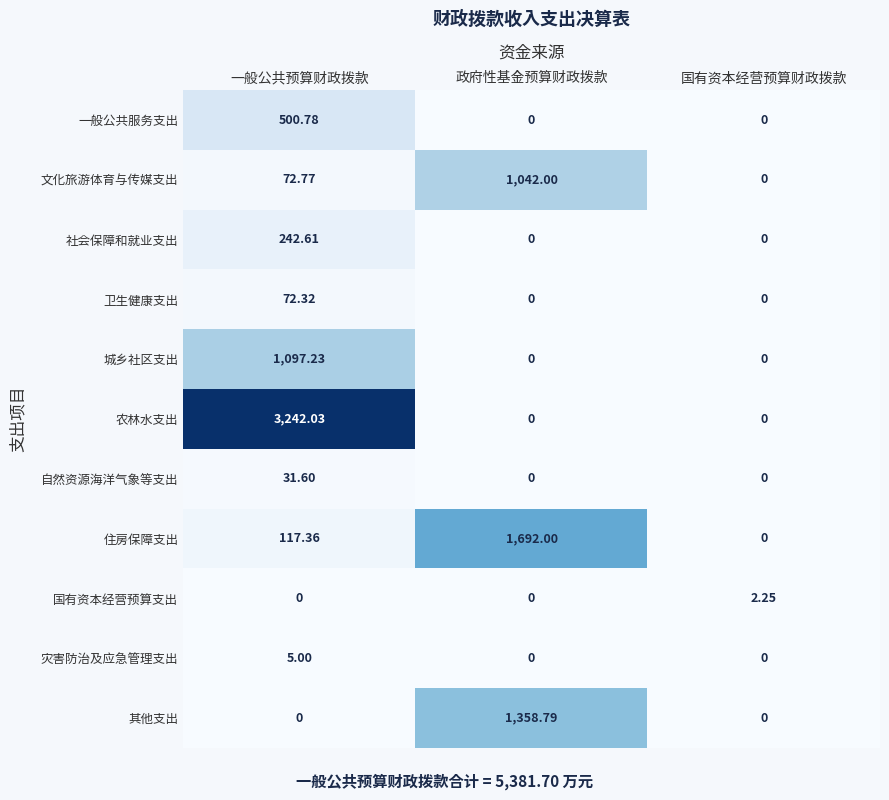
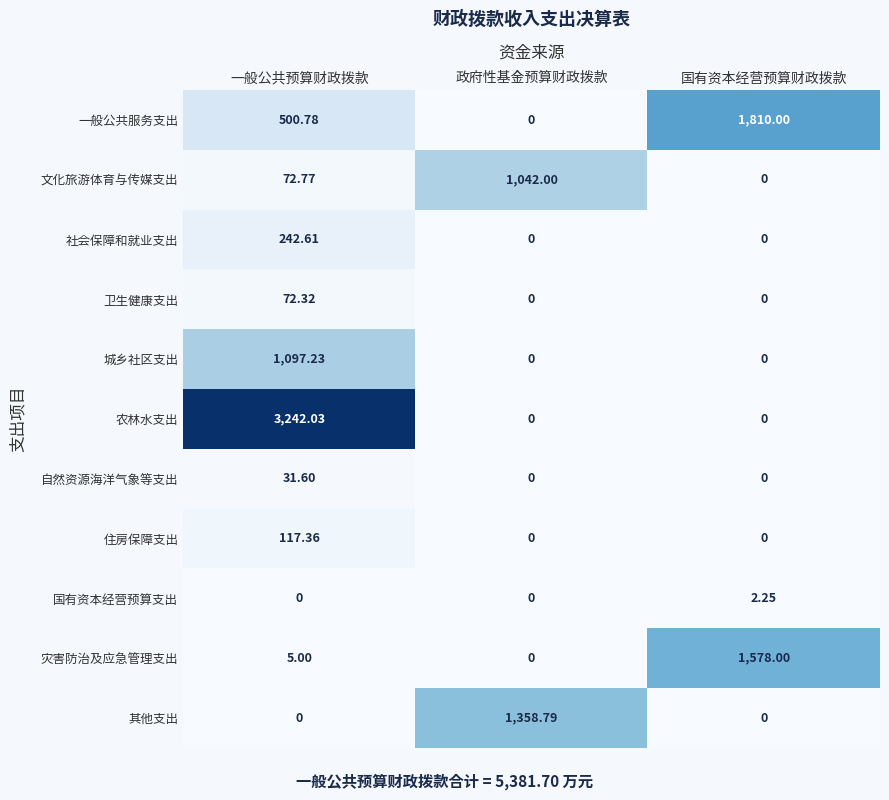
  {
    "一般公共服务支出": {
      "一般公共预算财政拨款": "500.78",
      "政府性基金预算财政拨款": "0",
-     "国有资本经营预算财政拨款": "0"
+     "国有资本经营预算财政拨款": "1,810.00"
    },
    "文化旅游体育与传媒支出": {
      "一般公共预算财政拨款": "72.77",
      "政府性基金预算财政拨款": "1,042.00",
      "国有资本经营预算财政拨款": "0"
    },
    "社会保障和就业支出": {
      "一般公共预算财政拨款": "242.61",
      "政府性基金预算财政拨款": "0",
      "国有资本经营预算财政拨款": "0"
    },
    "卫生健康支出": {
      "一般公共预算财政拨款": "72.32",
      "政府性基金预算财政拨款": "0",
      "国有资本经营预算财政拨款": "0"
    },
    "城乡社区支出": {
      "一般公共预算财政拨款": "1,097.23",
      "政府性基金预算财政拨款": "0",
      "国有资本经营预算财政拨款": "0"
    },
    "农林水支出": {
      "一般公共预算财政拨款": "3,242.03",
      "政府性基金预算财政拨款": "0",
      "国有资本经营预算财政拨款": "0"
    },
    "自然资源海洋气象等支出": {
      "一般公共预算财政拨款": "31.60",
      "政府性基金预算财政拨款": "0",
      "国有资本经营预算财政拨款": "0"
    },
    "住房保障支出": {
      "一般公共预算财政拨款": "117.36",
-     "政府性基金预算财政拨款": "1,692.00",
+     "政府性基金预算财政拨款": "0",
      "国有资本经营预算财政拨款": "0"
    },
    "国有资本经营预算支出": {
      "一般公共预算财政拨款": "0",
      "政府性基金预算财政拨款": "0",
      "国有资本经营预算财政拨款": "2.25"
    },
    "灾害防治及应急管理支出": {
      "一般公共预算财政拨款": "5.00",
      "政府性基金预算财政拨款": "0",
-     "国有资本经营预算财政拨款": "0"
+     "国有资本经营预算财政拨款": "1,578.00"
    },
    "其他支出": {
      "一般公共预算财政拨款": "0",
      "政府性基金预算财政拨款": "1,358.79",
      "国有资本经营预算财政拨款": "0"
    }
  }
